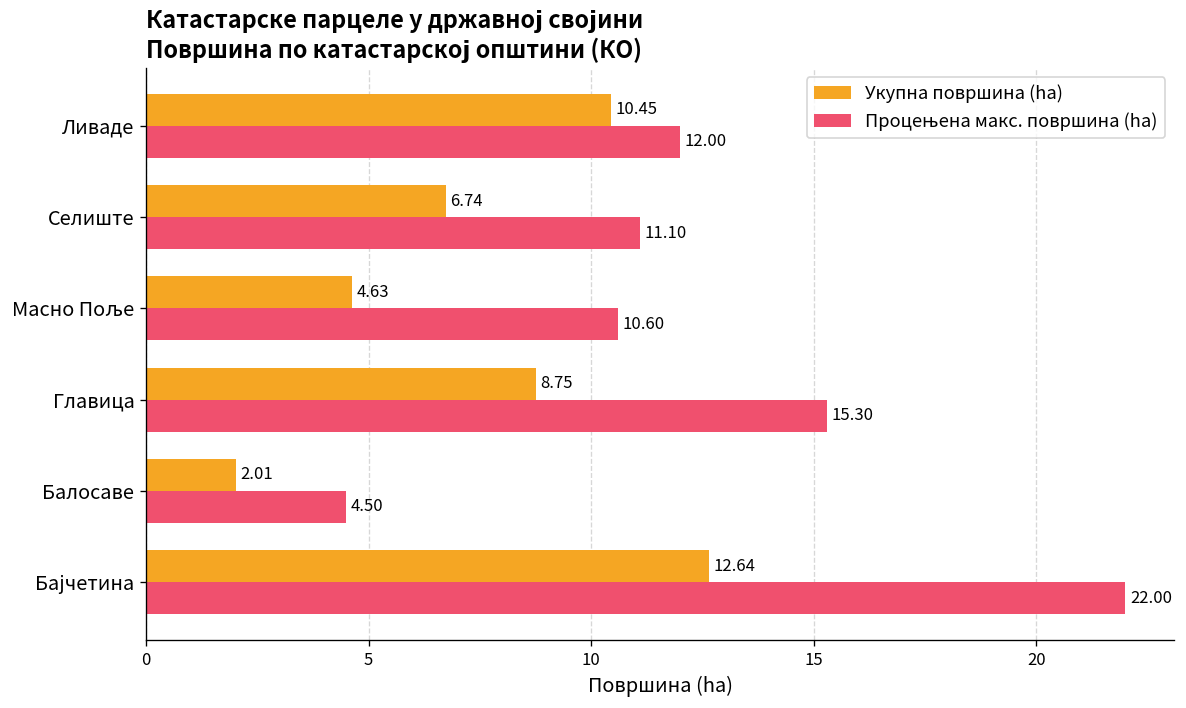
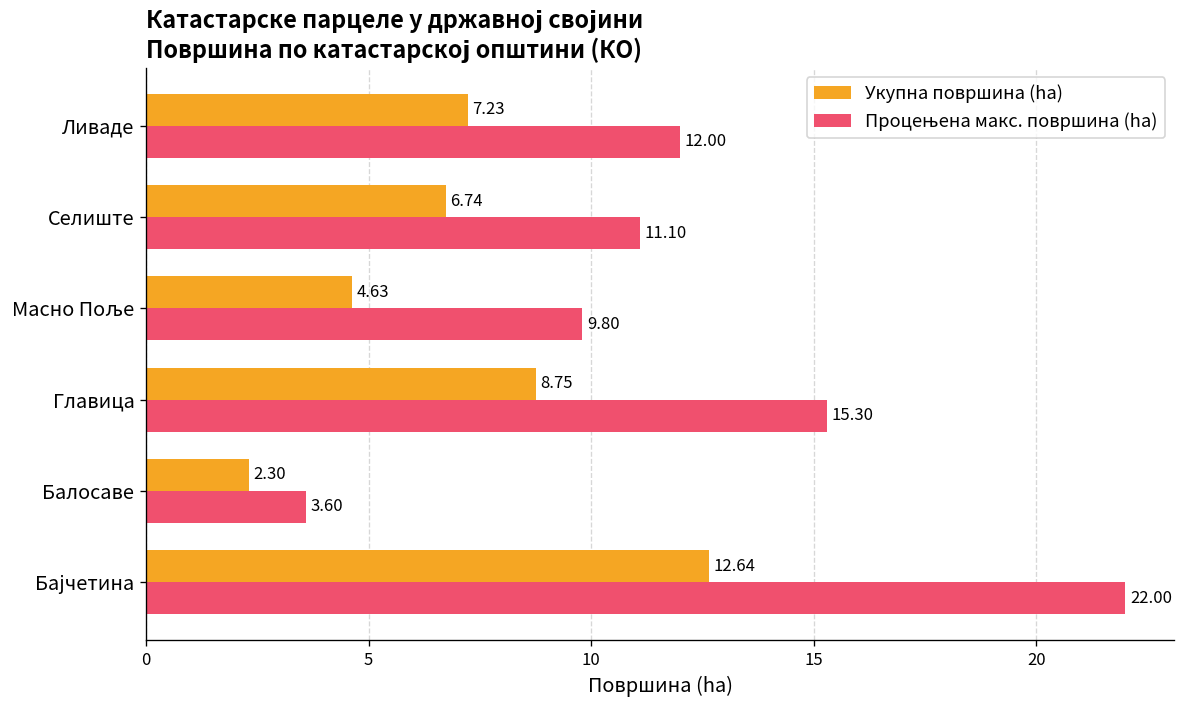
  {
    "Укупна површина (ha)": {
-     "Ливаде": 10.45,
+     "Ливаде": 7.23,
      "Селиште": 6.74,
      "Масно Поље": 4.63,
      "Главица": 8.75,
-     "Балосаве": 2.01,
+     "Балосаве": 2.30,
      "Бајчетина": 12.64
    },
    "Процењена макс. површина (ha)": {
      "Ливаде": 12.00,
      "Селиште": 11.10,
-     "Масно Поље": 10.60,
+     "Масно Поље": 9.80,
      "Главица": 15.30,
-     "Балосаве": 4.50,
+     "Балосаве": 3.60,
      "Бајчетина": 22.00
    }
  }
